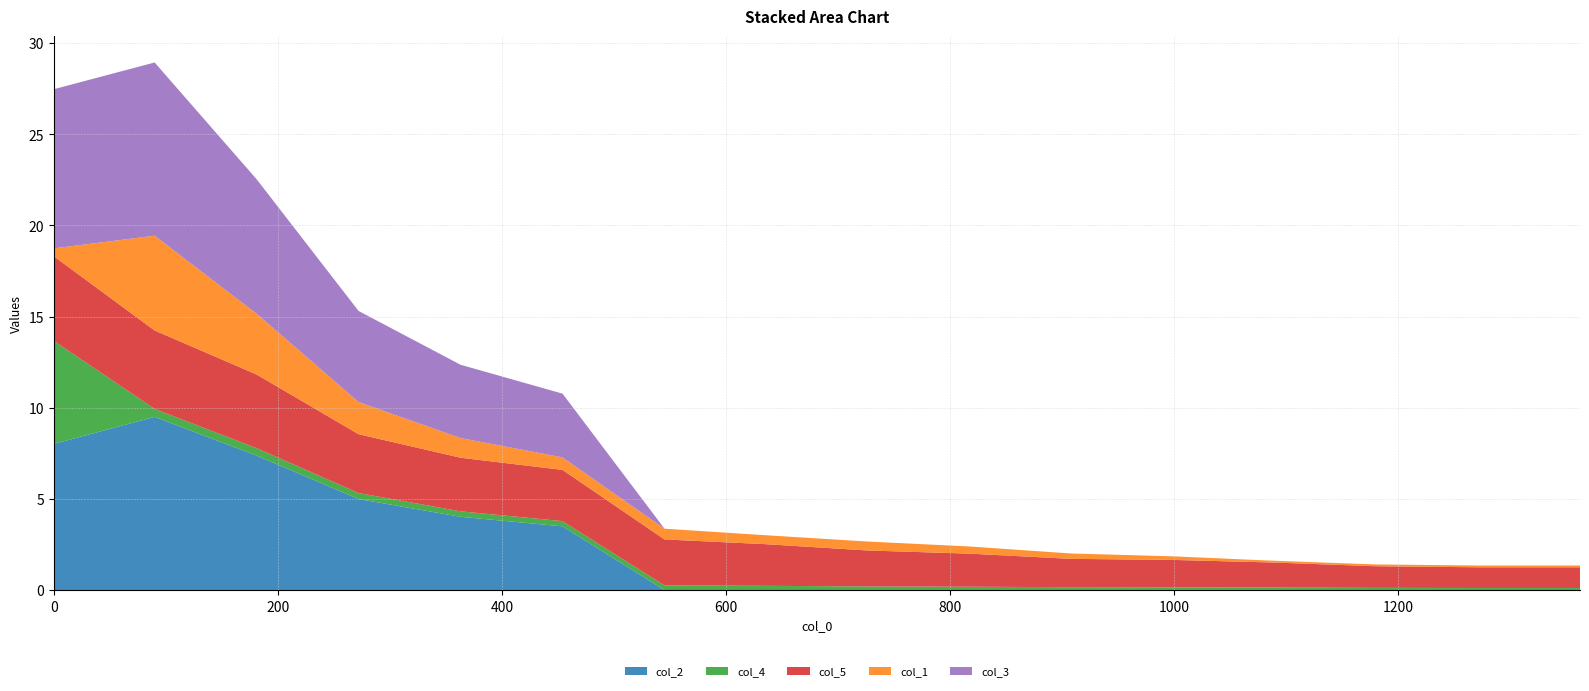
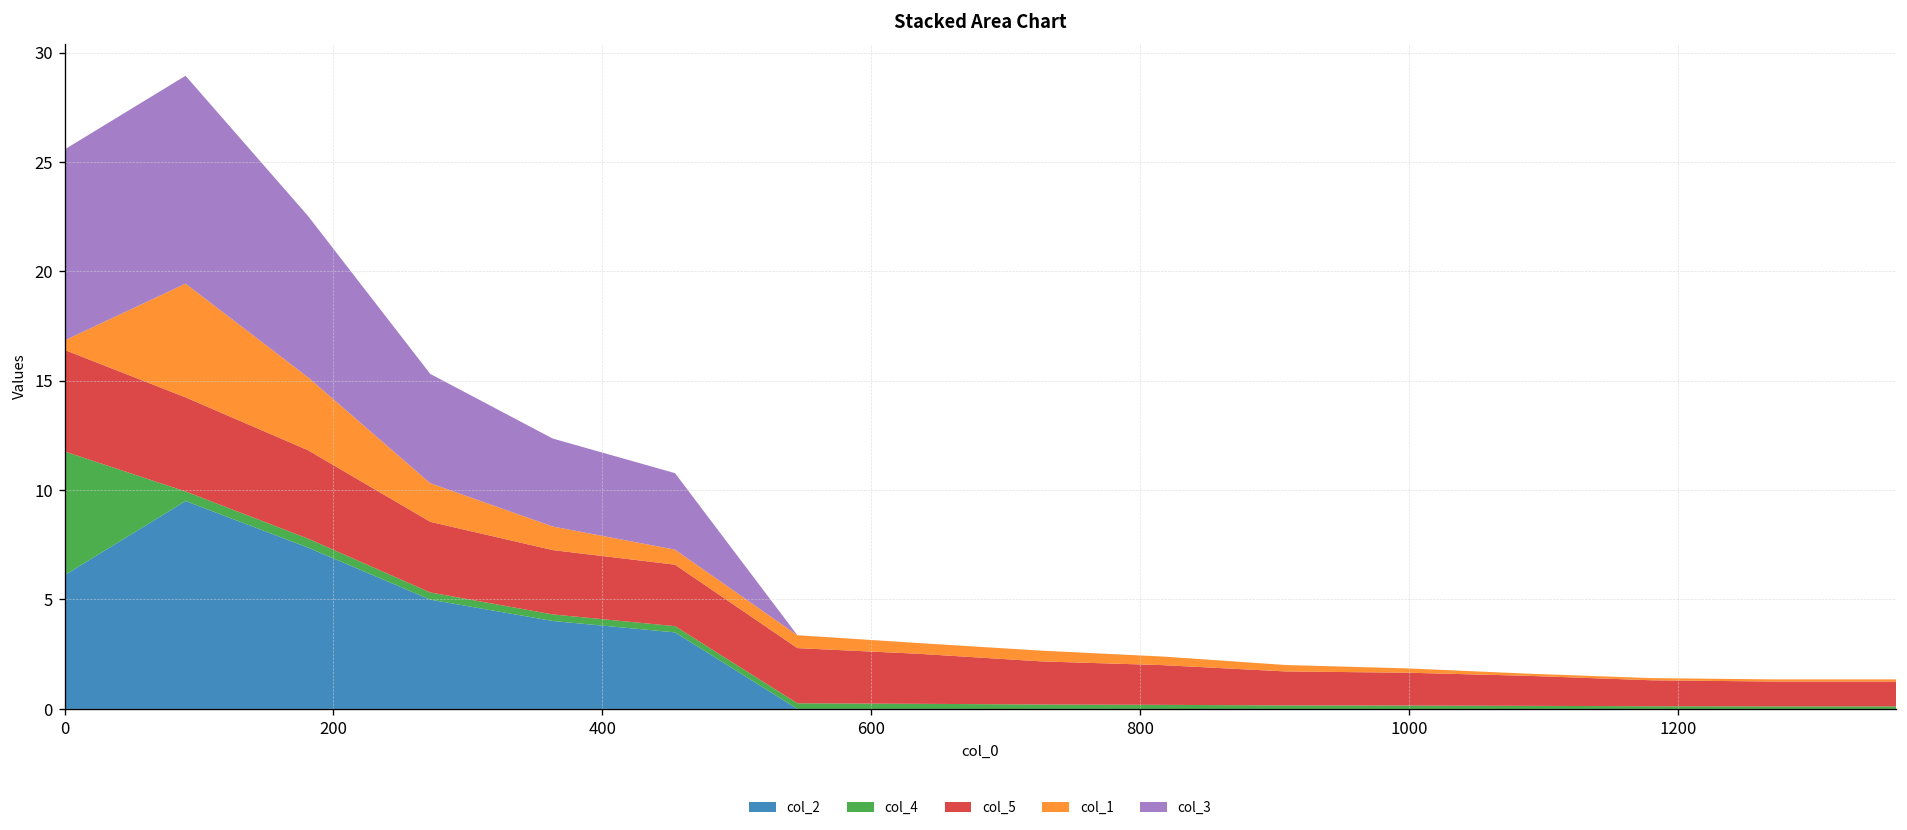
  {
    "col_2": {
-     "0": 8.0,
+     "0": 6.1,
      "1000": 0.0
    },
    "col_4": {
      "0": 5.7,
      "1000": 0.2
    },
    "col_5": {
      "0": 4.6,
      "1000": 1.5
    },
    "col_1": {
      "0": 0.4
    },
    "col_3": {
      "0": 8.7
    }
  }
